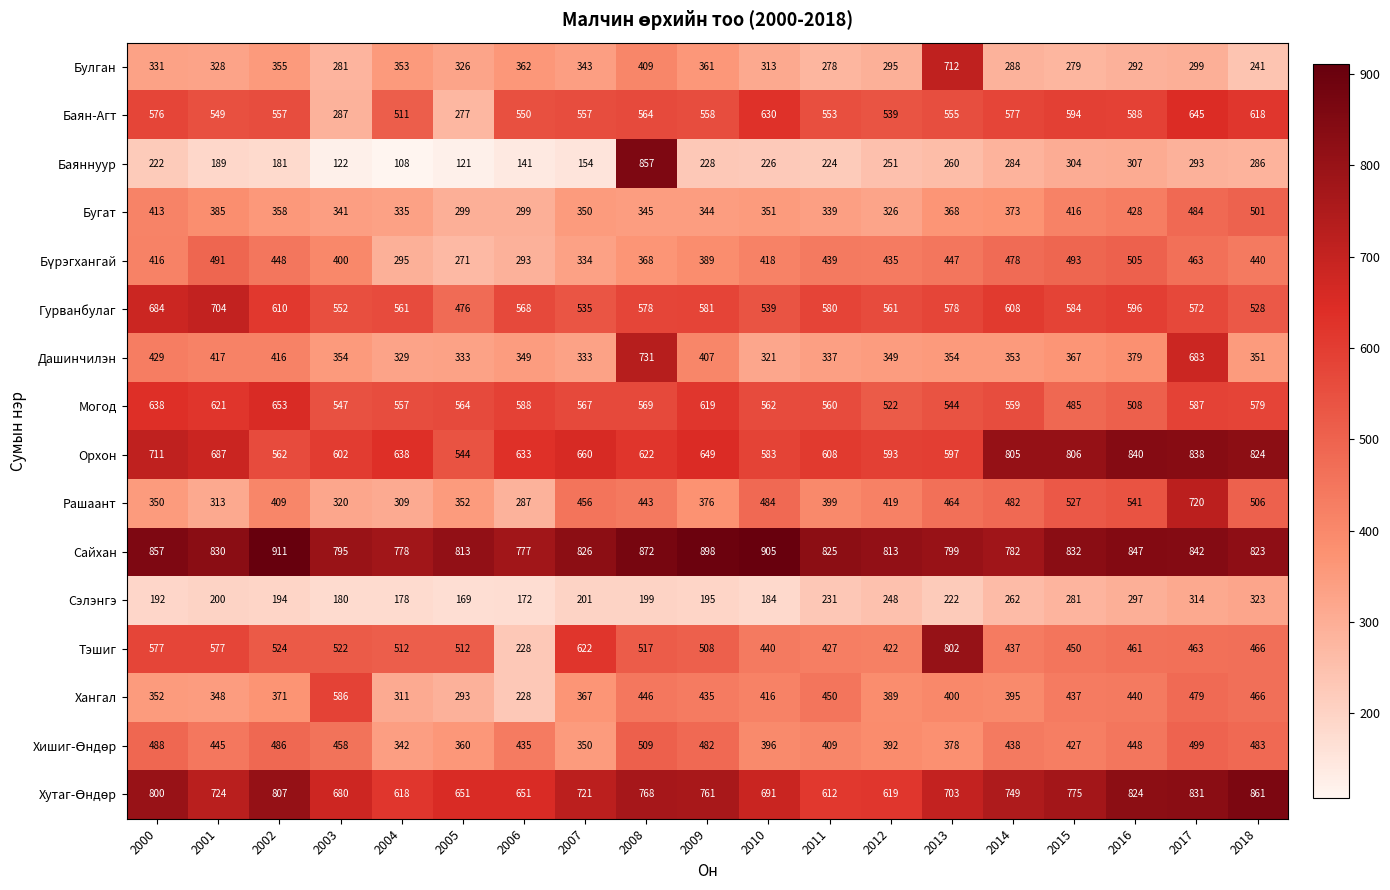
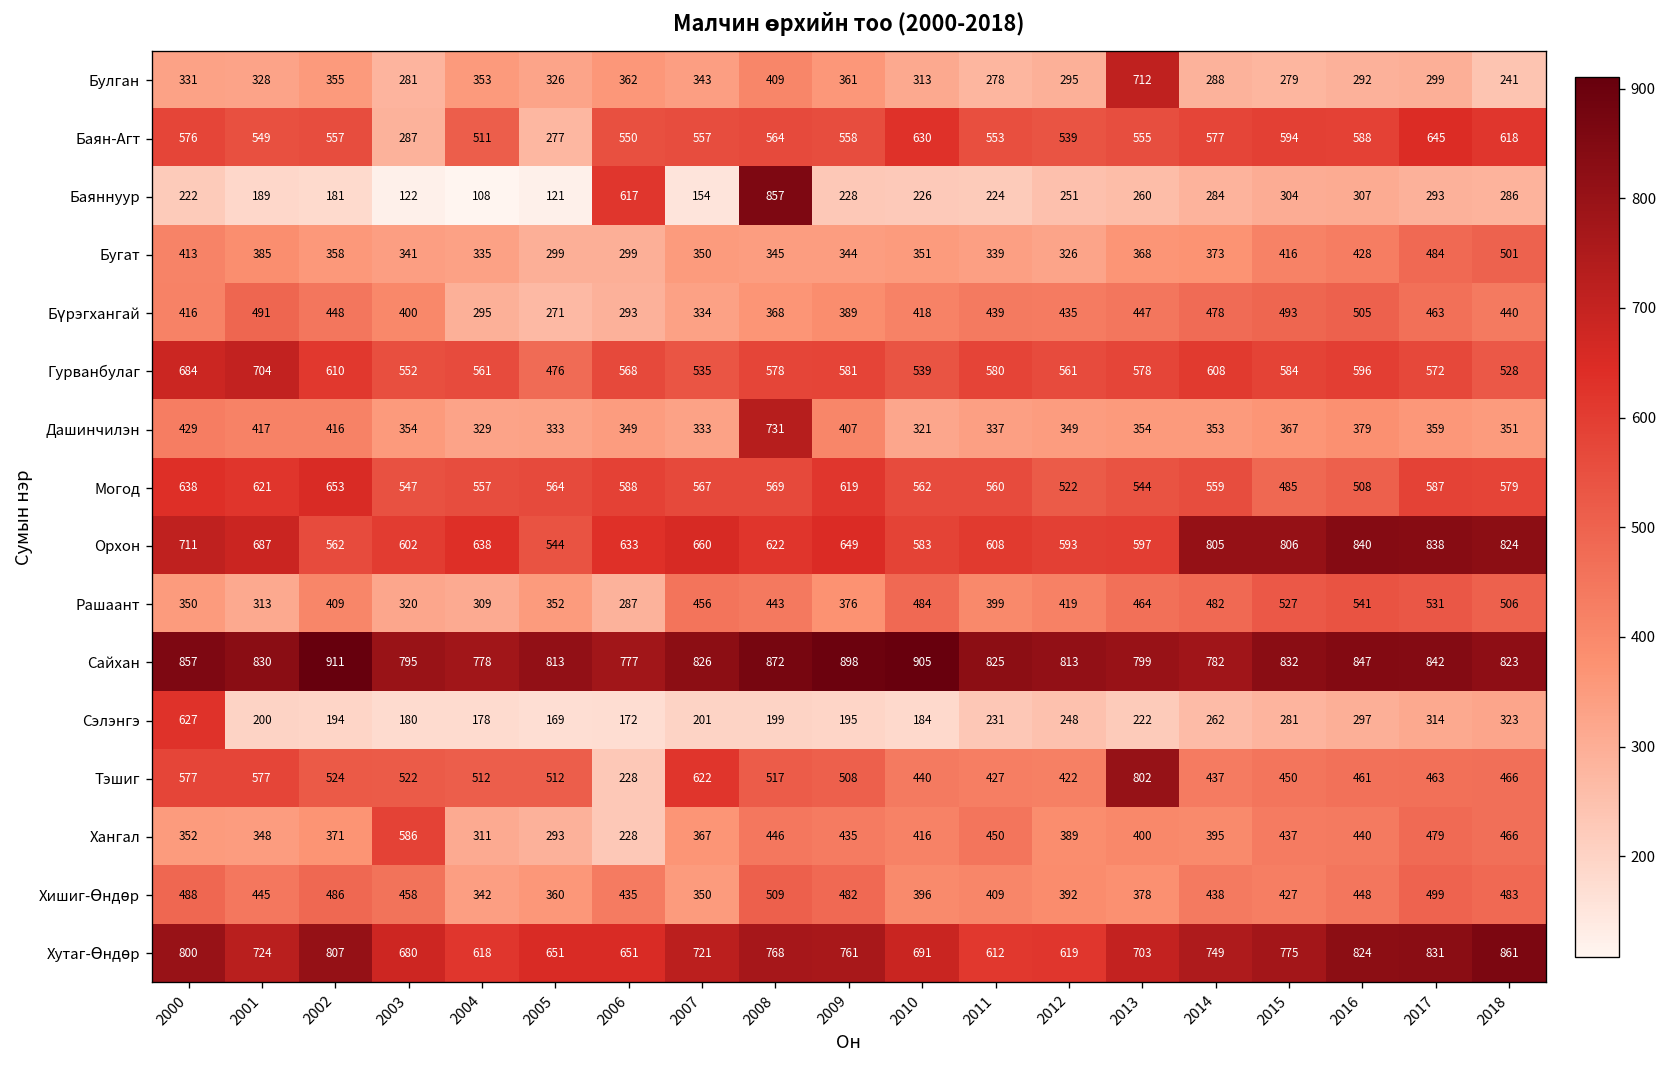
  {
    "Баяннуур": {
      "2000": 222,
      "2001": 189,
      "2002": 181,
      "2003": 122,
      "2004": 108,
      "2005": 121,
-     "2006": 141,
+     "2006": 617,
      "2007": 154,
      "2008": 857,
      "2009": 228,
      "2010": 226,
      "2011": 224,
      "2012": 251,
      "2013": 260,
      "2014": 284,
      "2015": 304,
      "2016": 307,
      "2017": 293,
      "2018": 286
    },
    "Дашинчилэн": {
      "2000": 429,
      "2001": 417,
      "2002": 416,
      "2003": 354,
      "2004": 329,
      "2005": 333,
      "2006": 349,
      "2007": 333,
      "2008": 731,
      "2009": 407,
      "2010": 321,
      "2011": 337,
      "2012": 349,
      "2013": 354,
      "2014": 353,
      "2015": 367,
      "2016": 379,
-     "2017": 683,
+     "2017": 359,
      "2018": 351
    },
    "Рашаант": {
      "2000": 350,
      "2001": 313,
      "2002": 409,
      "2003": 320,
      "2004": 309,
      "2005": 352,
      "2006": 287,
      "2007": 456,
      "2008": 443,
      "2009": 376,
      "2010": 484,
      "2011": 399,
      "2012": 419,
      "2013": 464,
      "2014": 482,
      "2015": 527,
      "2016": 541,
-     "2017": 720,
+     "2017": 531,
      "2018": 506
    },
    "Сэлэнгэ": {
-     "2000": 192,
+     "2000": 627,
      "2001": 200,
      "2002": 194,
      "2003": 180,
      "2004": 178,
      "2005": 169,
      "2006": 172,
      "2007": 201,
      "2008": 199,
      "2009": 195,
      "2010": 184,
      "2011": 231,
      "2012": 248,
      "2013": 222,
      "2014": 262,
      "2015": 281,
      "2016": 297,
      "2017": 314,
      "2018": 323
    }
  }
